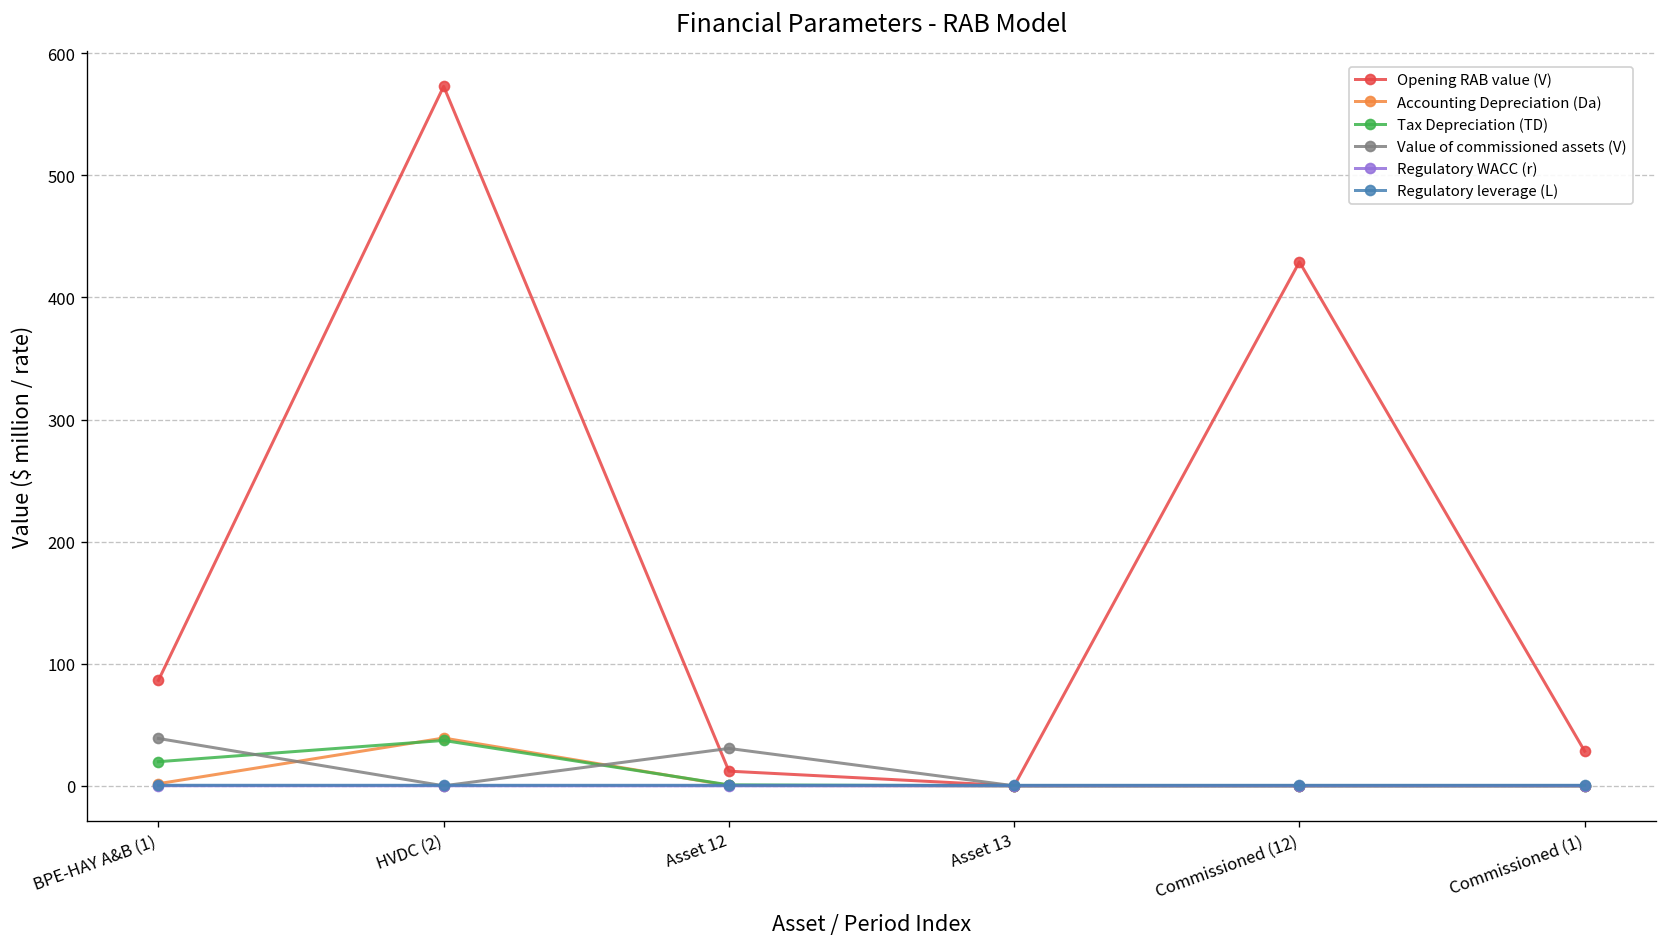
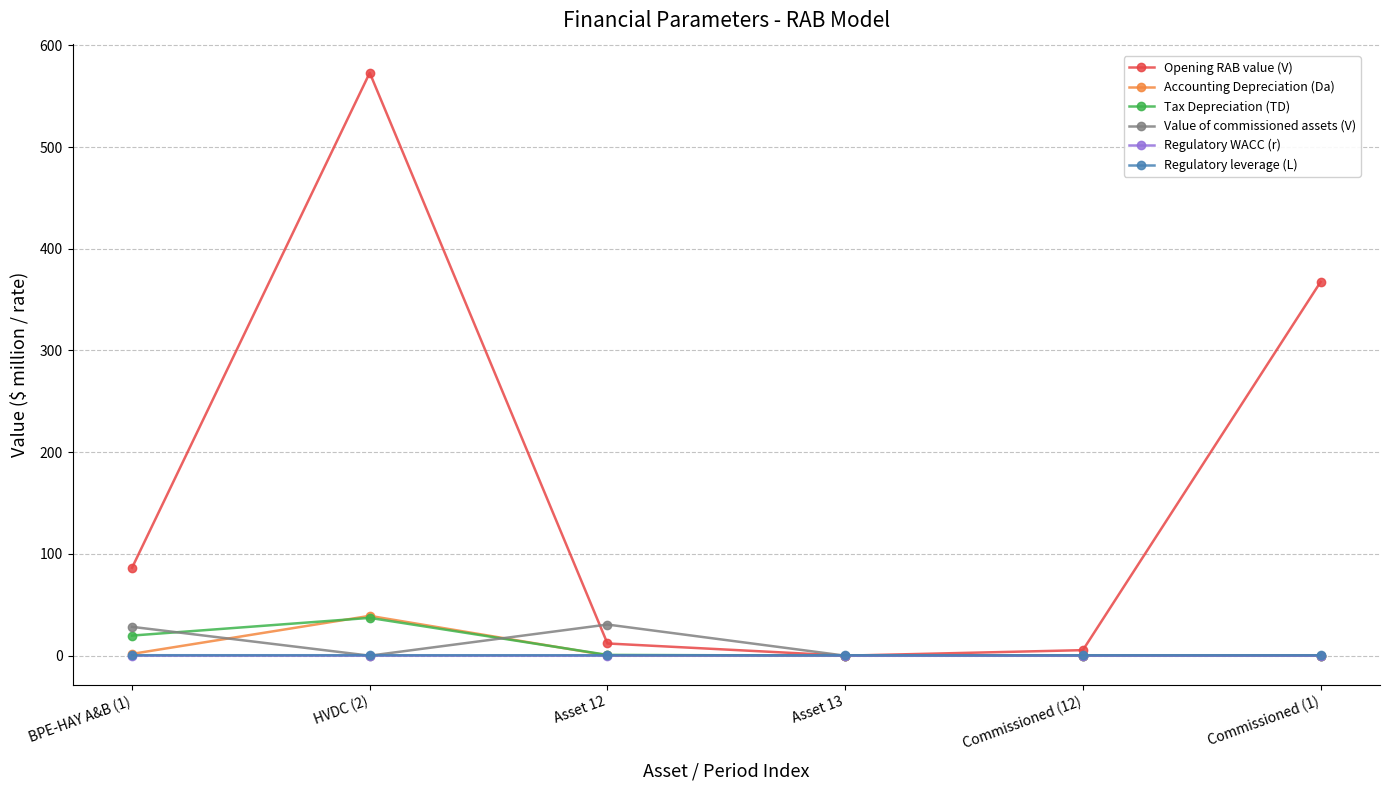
  {
    "Opening RAB value (V)": {
      "BPE-HAY A&B (1)": 86,
      "HVDC (2)": 573,
      "Asset 12": 12,
-     "Commissioned (12)": 429,
-     "Commissioned (1)": 28
+     "Commissioned (12)": 5,
+     "Commissioned (1)": 367
    },
    "Tax Depreciation (TD)": {
      "BPE-HAY A&B (1)": 20
    },
    "Value of commissioned assets (V)": {
-     "BPE-HAY A&B (1)": 39,
+     "BPE-HAY A&B (1)": 28,
      "Asset 12": 31
    }
  }
